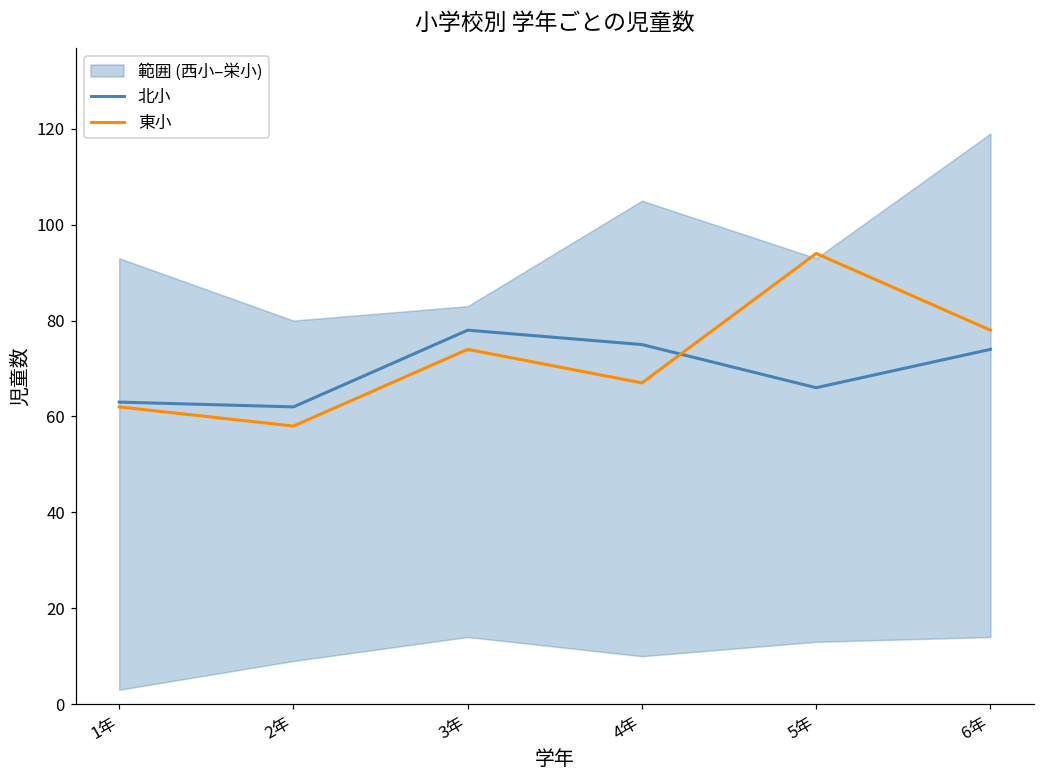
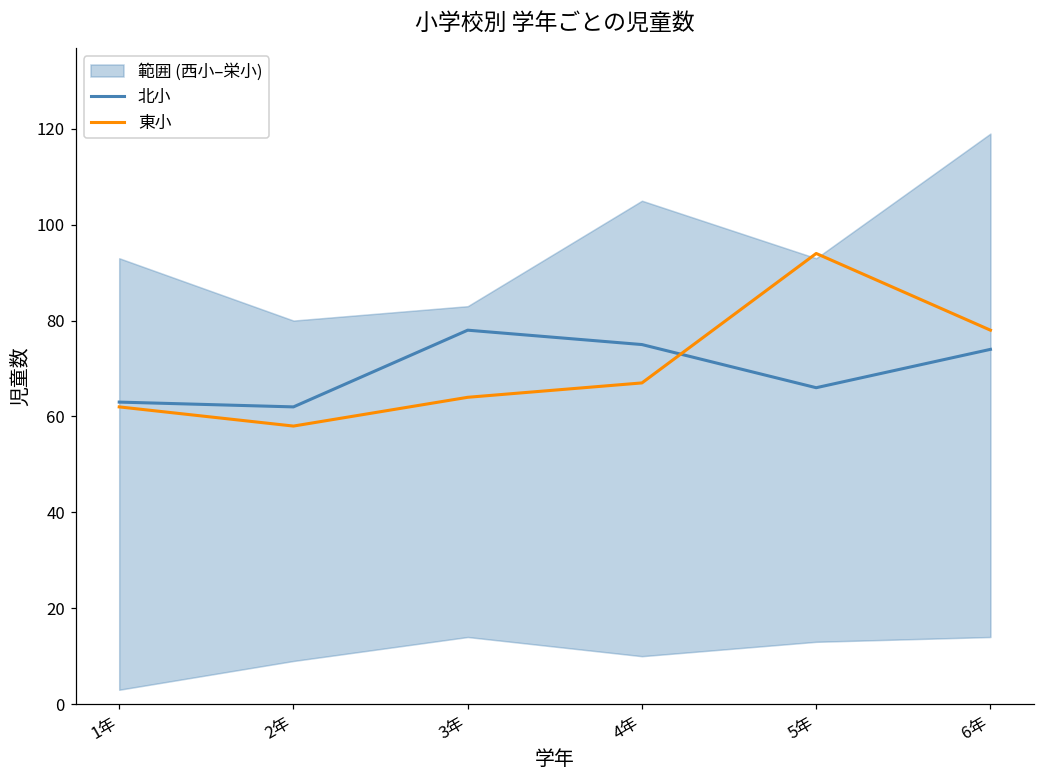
  {
    "東小": {
      "1年": 62,
      "2年": 58,
-     "3年": 74,
+     "3年": 64,
      "4年": 67,
      "5年": 94,
      "6年": 78
    }
  }
